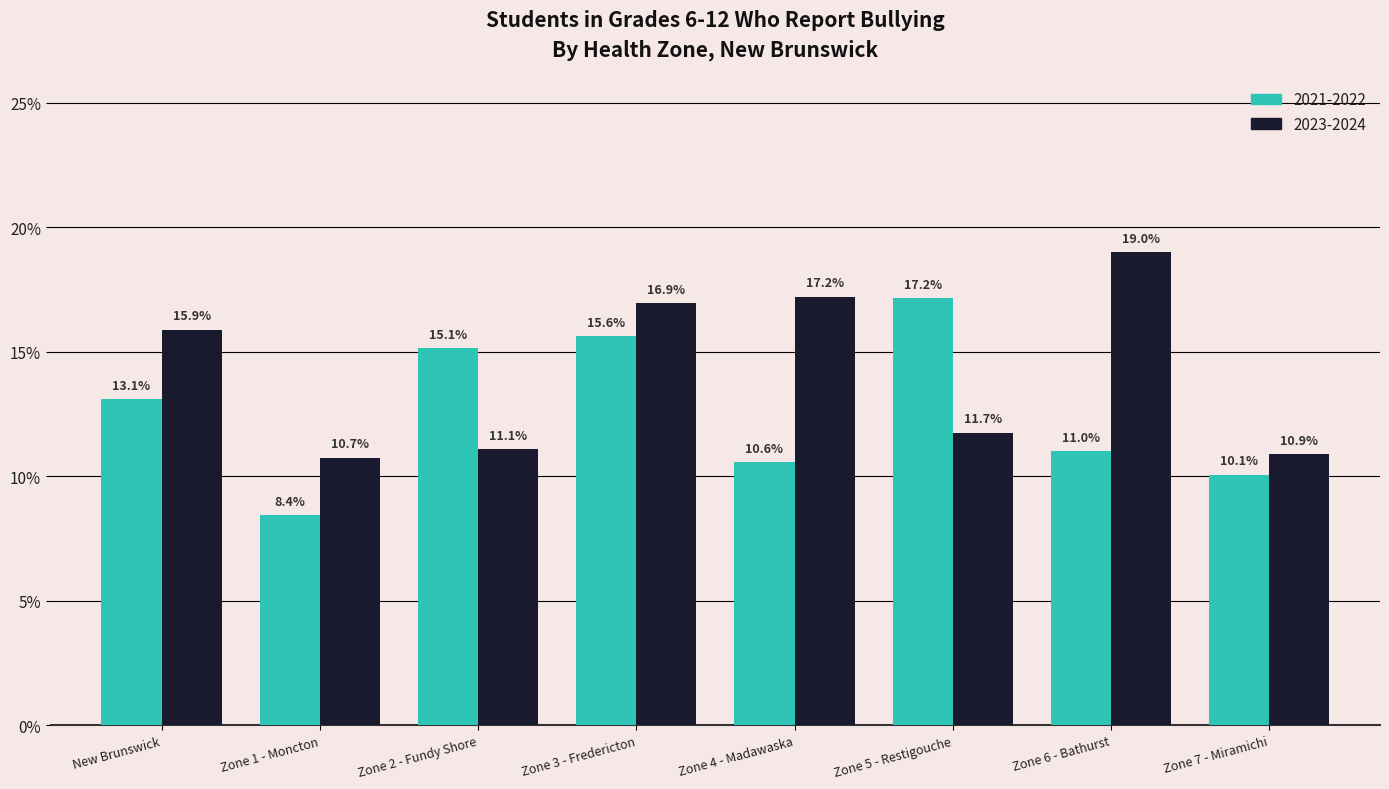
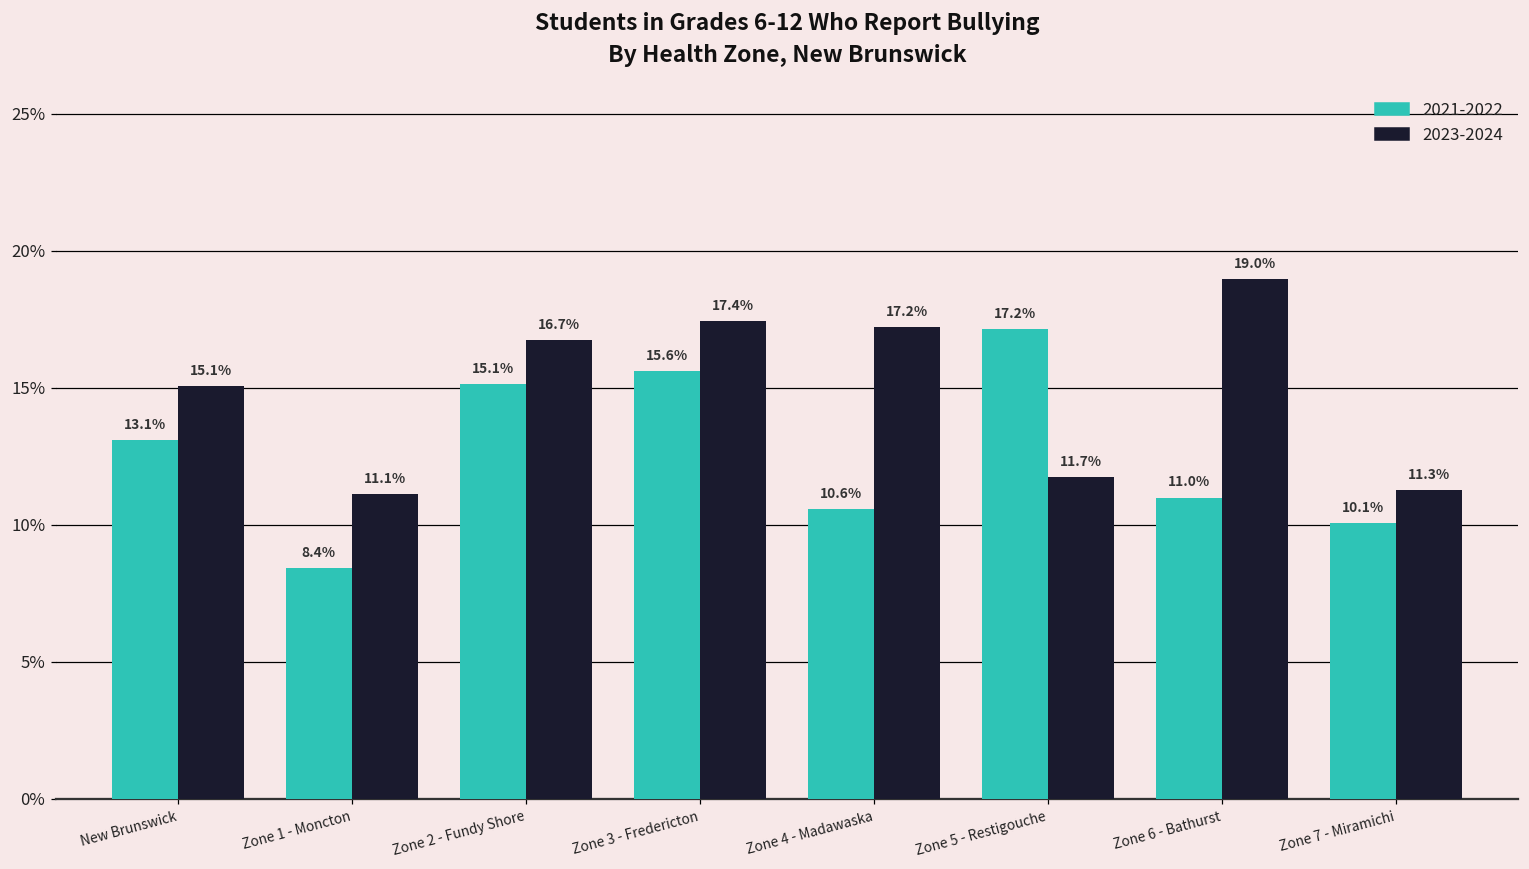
  {
    "2021-2022": {
      "New Brunswick": "13.1%",
      "Zone 1 - Moncton": "8.4%",
      "Zone 2 - Fundy Shore": "15.1%",
      "Zone 3 - Fredericton": "15.6%",
      "Zone 4 - Madawaska": "10.6%",
      "Zone 5 - Restigouche": "17.2%",
      "Zone 6 - Bathurst": "11.0%",
      "Zone 7 - Miramichi": "10.1%"
    },
    "2023-2024": {
-     "New Brunswick": "15.9%",
-     "Zone 1 - Moncton": "10.7%",
-     "Zone 2 - Fundy Shore": "11.1%",
-     "Zone 3 - Fredericton": "16.9%",
+     "New Brunswick": "15.1%",
+     "Zone 1 - Moncton": "11.1%",
+     "Zone 2 - Fundy Shore": "16.7%",
+     "Zone 3 - Fredericton": "17.4%",
      "Zone 4 - Madawaska": "17.2%",
      "Zone 5 - Restigouche": "11.7%",
      "Zone 6 - Bathurst": "19.0%",
-     "Zone 7 - Miramichi": "10.9%"
+     "Zone 7 - Miramichi": "11.3%"
    }
  }
